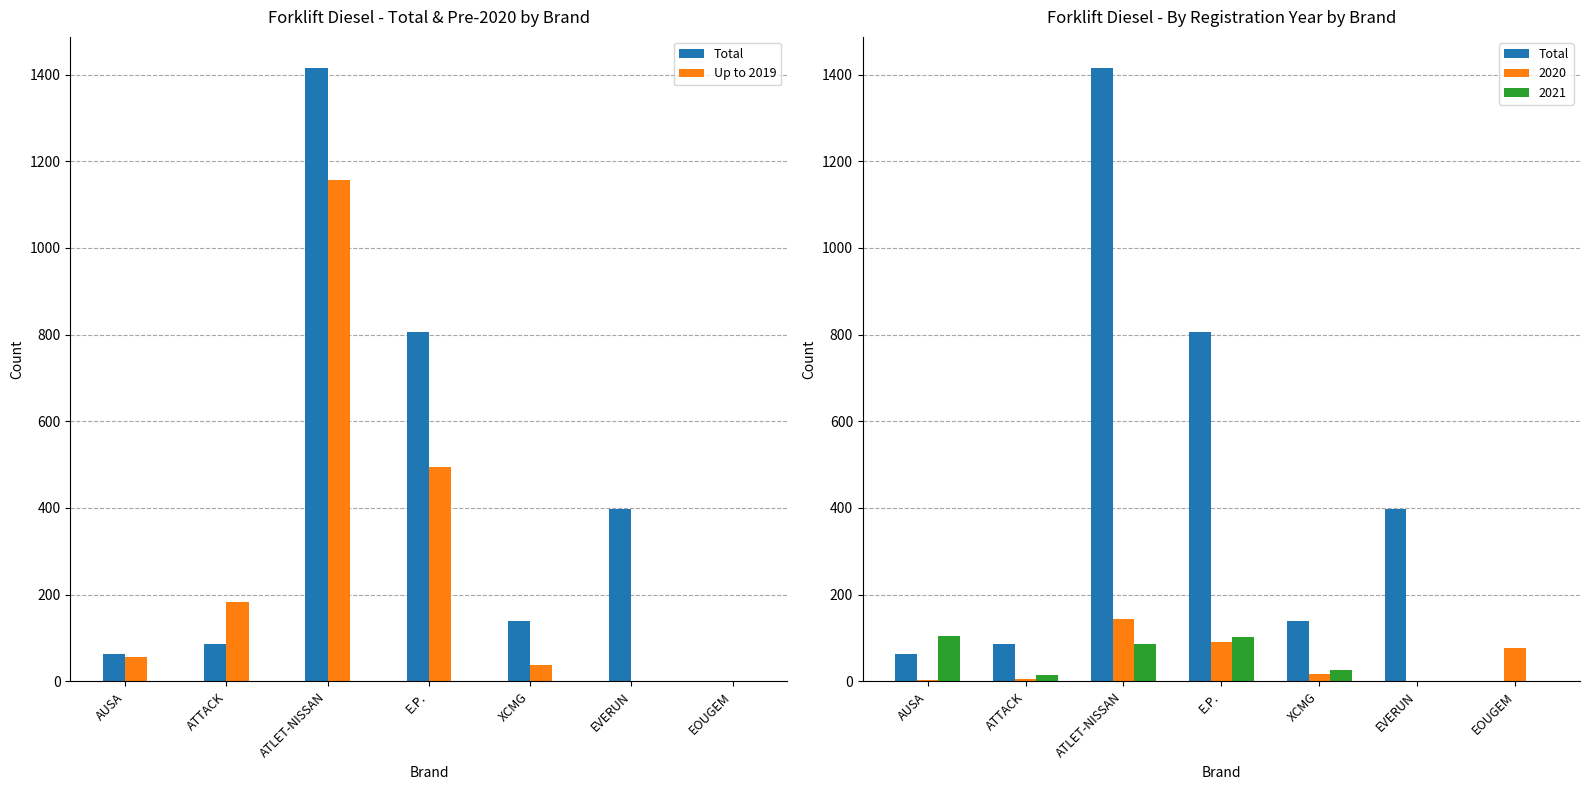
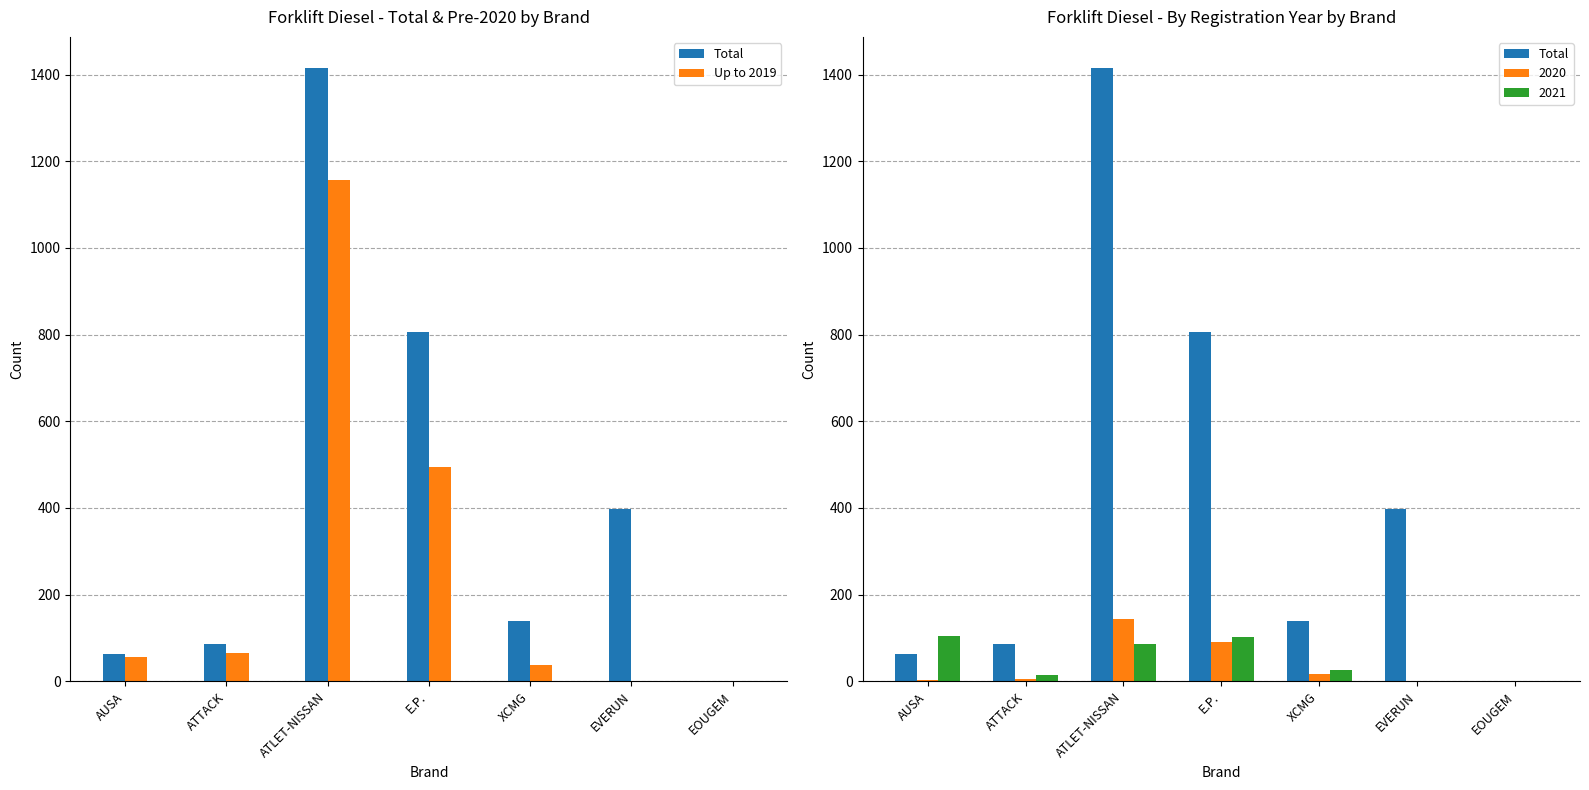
  {
    "Forklift Diesel - Total & Pre-2020 by Brand": {
      "Total": {
        "AUSA": 60,
        "ATTACK": 90,
        "ATLET-NISSAN": 1420,
        "E.P.": 810,
        "XCMG": 140,
        "EVERUN": 400
      },
      "Up to 2019": {
        "AUSA": 60,
-       "ATTACK": 180,
+       "ATTACK": 70,
        "ATLET-NISSAN": 1160,
        "E.P.": 490,
        "XCMG": 40,
        "EVERUN": 0
      }
    },
    "Forklift Diesel - By Registration Year by Brand": {
      "Total": {
        "AUSA": 60,
        "ATTACK": 90,
        "ATLET-NISSAN": 1420,
        "E.P.": 810,
        "XCMG": 140,
        "EVERUN": 400
      },
      "2020": {
        "ATTACK": 10,
        "ATLET-NISSAN": 140,
        "E.P.": 90,
        "XCMG": 20,
        "EVERUN": 0,
-       "EOUGEM": 80
+       "EOUGEM": 0
      },
      "2021": {
        "AUSA": 110,
        "ATTACK": 10,
        "ATLET-NISSAN": 90,
        "E.P.": 100,
        "XCMG": 30,
        "EOUGEM": 0
      }
    }
  }
